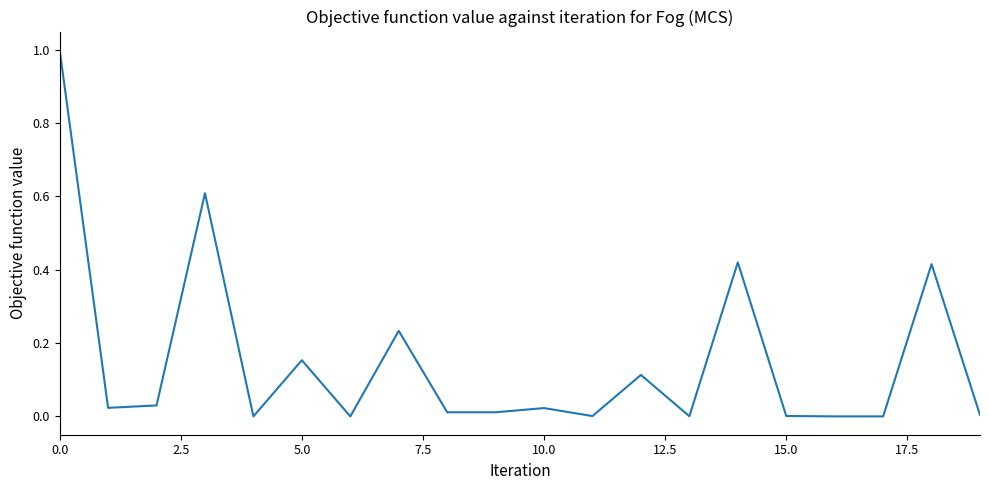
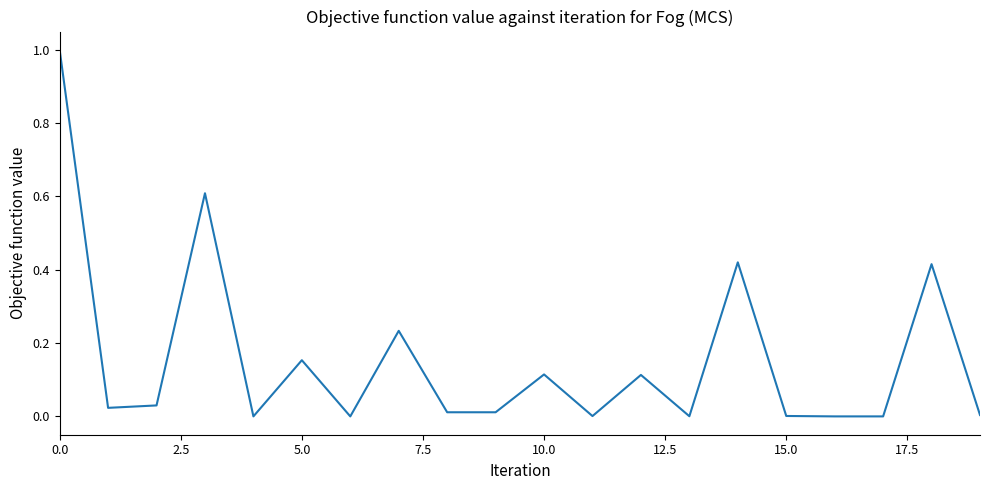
  {
    "0.0": 1.00,
    "5.0": 0.15,
-   "10.0": 0.02,
+   "10.0": 0.11,
    "15.0": 0.00
  }
